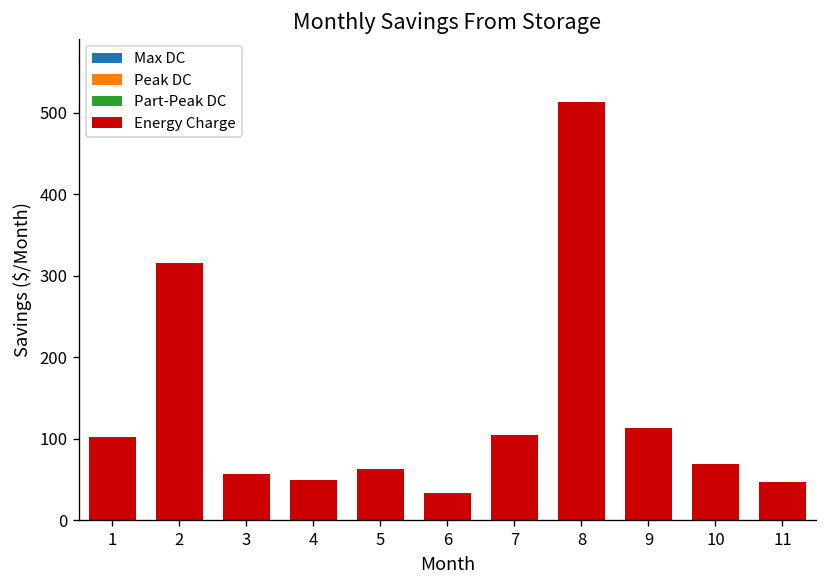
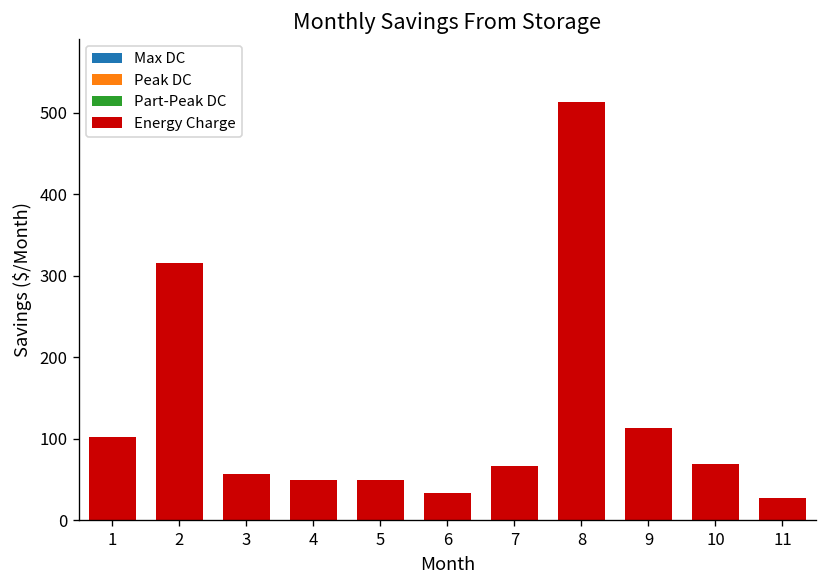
  {
    "Part-Peak DC": {
      "1": 0,
      "2": 0,
      "3": 0,
      "4": 0,
      "5": 0,
      "6": 0,
      "7": 0,
      "8": 0,
      "9": 0,
      "10": 0,
      "11": 0
    },
    "Energy Charge": {
      "1": 100,
      "2": 320,
      "3": 60,
      "4": 50,
-     "5": 60,
+     "5": 50,
      "6": 30,
-     "7": 100,
+     "7": 70,
      "8": 510,
      "9": 110,
      "10": 70,
-     "11": 50
+     "11": 30
    }
  }
